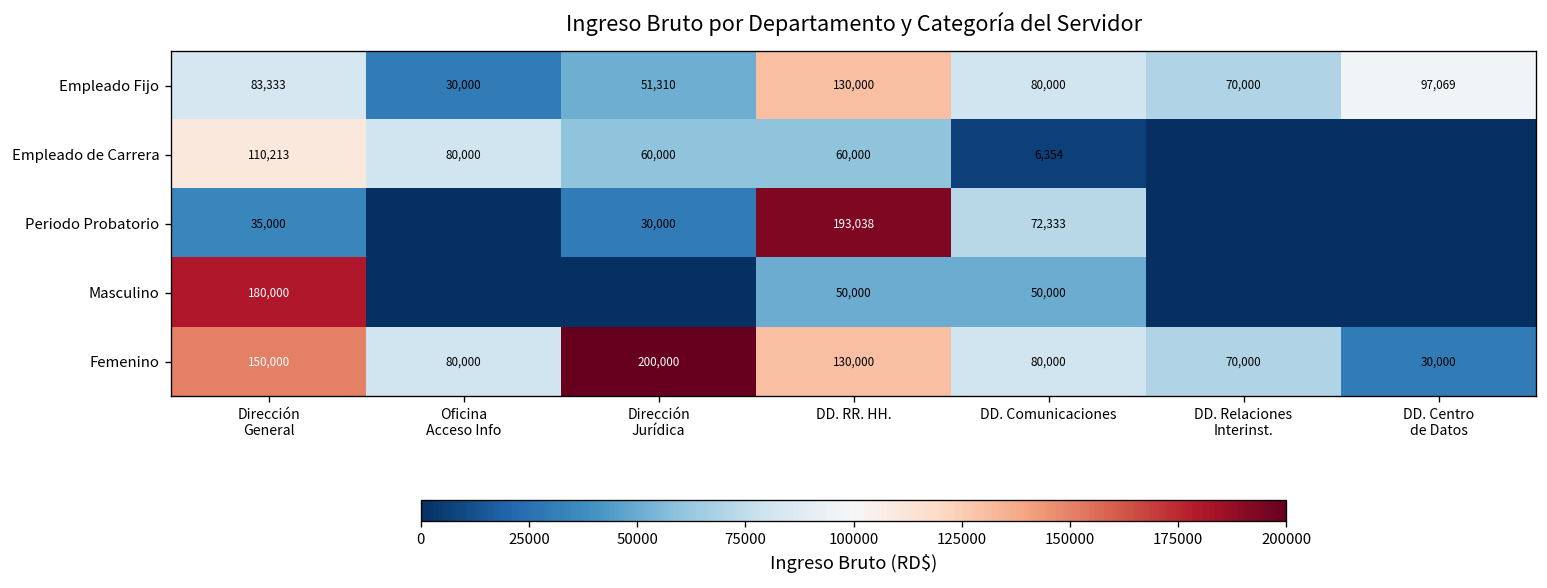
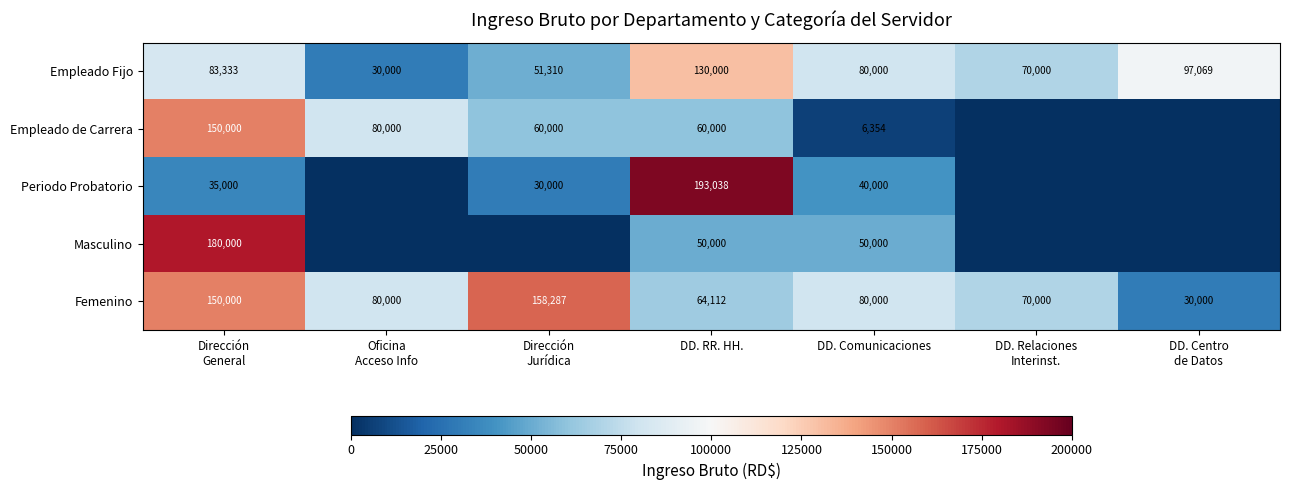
  {
    "Empleado Fijo": {
      "Dirección General": "83,333",
      "Oficina Acceso Info": "30,000",
      "Dirección Jurídica": "51,310",
      "DD. RR. HH.": "130,000",
      "DD. Comunicaciones": "80,000",
      "DD. Relaciones Interinst.": "70,000",
      "DD. Centro de Datos": "97,069"
    },
    "Empleado de Carrera": {
-     "Dirección General": "110,213",
+     "Dirección General": "150,000",
      "Oficina Acceso Info": "80,000",
      "Dirección Jurídica": "60,000",
      "DD. RR. HH.": "60,000",
      "DD. Comunicaciones": "6,354"
    },
    "Periodo Probatorio": {
      "Dirección General": "35,000",
      "Dirección Jurídica": "30,000",
      "DD. RR. HH.": "193,038",
-     "DD. Comunicaciones": "72,333"
+     "DD. Comunicaciones": "40,000"
    },
    "Masculino": {
      "Dirección General": "180,000",
      "DD. RR. HH.": "50,000",
      "DD. Comunicaciones": "50,000"
    },
    "Femenino": {
      "Dirección General": "150,000",
      "Oficina Acceso Info": "80,000",
-     "Dirección Jurídica": "200,000",
-     "DD. RR. HH.": "130,000",
+     "Dirección Jurídica": "158,287",
+     "DD. RR. HH.": "64,112",
      "DD. Comunicaciones": "80,000",
      "DD. Relaciones Interinst.": "70,000",
      "DD. Centro de Datos": "30,000"
    }
  }
